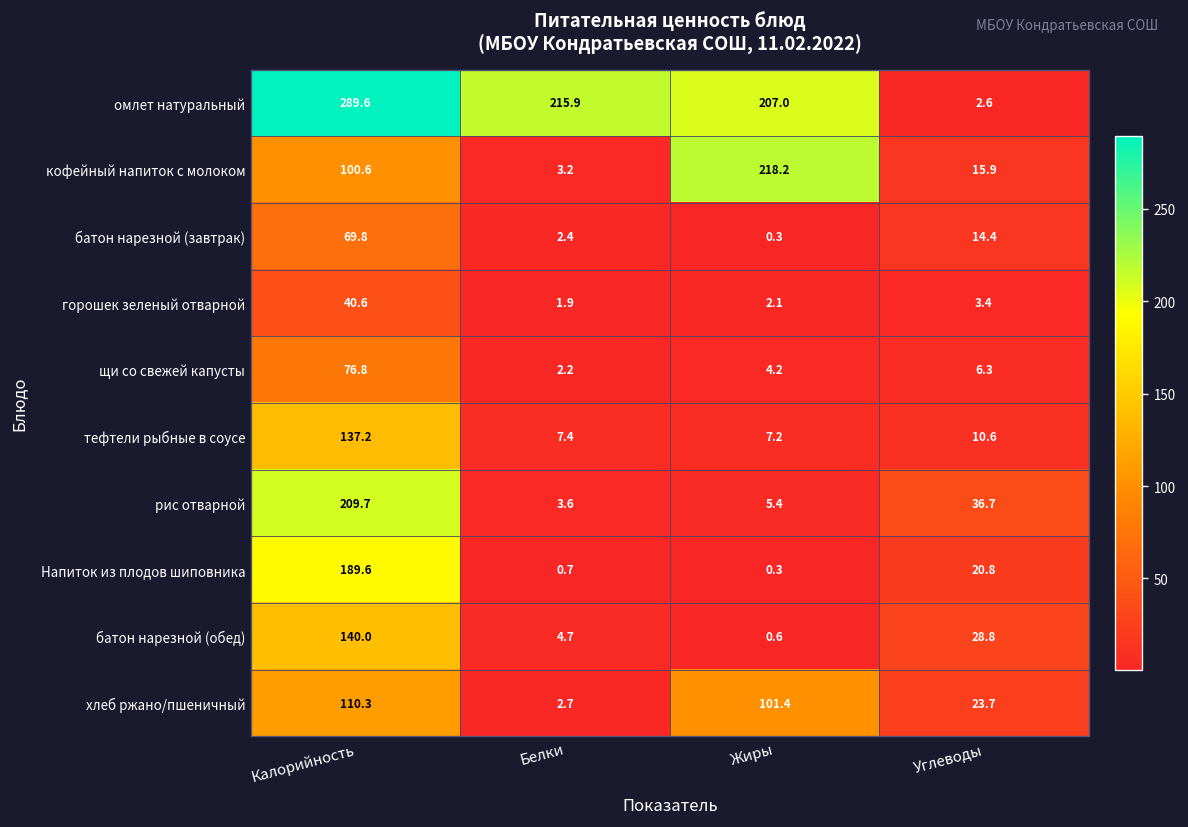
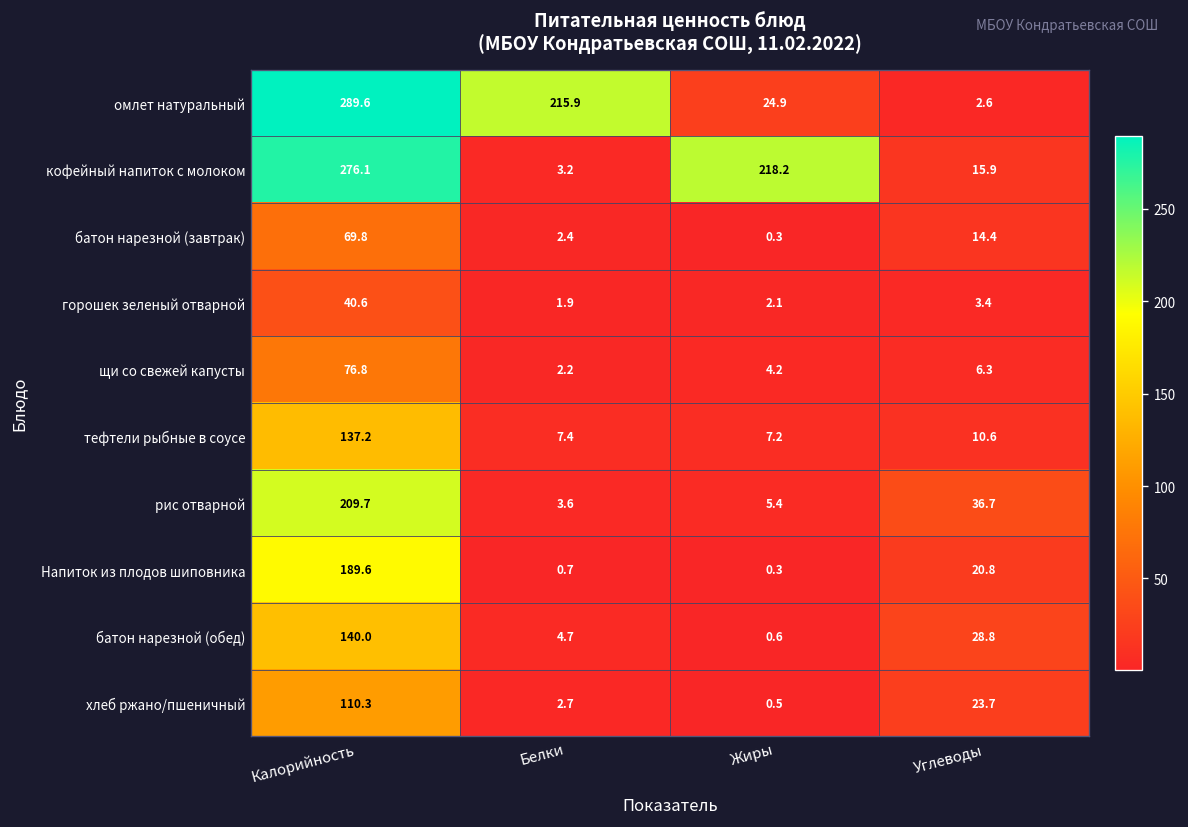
  {
    "омлет натуральный": {
      "Калорийность": 289.6,
      "Белки": 215.9,
-     "Жиры": 207.0,
+     "Жиры": 24.9,
      "Углеводы": 2.6
    },
    "кофейный напиток с молоком": {
-     "Калорийность": 100.6,
+     "Калорийность": 276.1,
      "Белки": 3.2,
      "Жиры": 218.2,
      "Углеводы": 15.9
    },
    "батон нарезной (завтрак)": {
      "Калорийность": 69.8,
      "Белки": 2.4,
      "Жиры": 0.3,
      "Углеводы": 14.4
    },
    "горошек зеленый отварной": {
      "Калорийность": 40.6,
      "Белки": 1.9,
      "Жиры": 2.1,
      "Углеводы": 3.4
    },
    "щи со свежей капусты": {
      "Калорийность": 76.8,
      "Белки": 2.2,
      "Жиры": 4.2,
      "Углеводы": 6.3
    },
    "тефтели рыбные в соусе": {
      "Калорийность": 137.2,
      "Белки": 7.4,
      "Жиры": 7.2,
      "Углеводы": 10.6
    },
    "рис отварной": {
      "Калорийность": 209.7,
      "Белки": 3.6,
      "Жиры": 5.4,
      "Углеводы": 36.7
    },
    "Напиток из плодов шиповника": {
      "Калорийность": 189.6,
      "Белки": 0.7,
      "Жиры": 0.3,
      "Углеводы": 20.8
    },
    "батон нарезной (обед)": {
      "Калорийность": 140.0,
      "Белки": 4.7,
      "Жиры": 0.6,
      "Углеводы": 28.8
    },
    "хлеб ржано/пшеничный": {
      "Калорийность": 110.3,
      "Белки": 2.7,
-     "Жиры": 101.4,
+     "Жиры": 0.5,
      "Углеводы": 23.7
    }
  }
